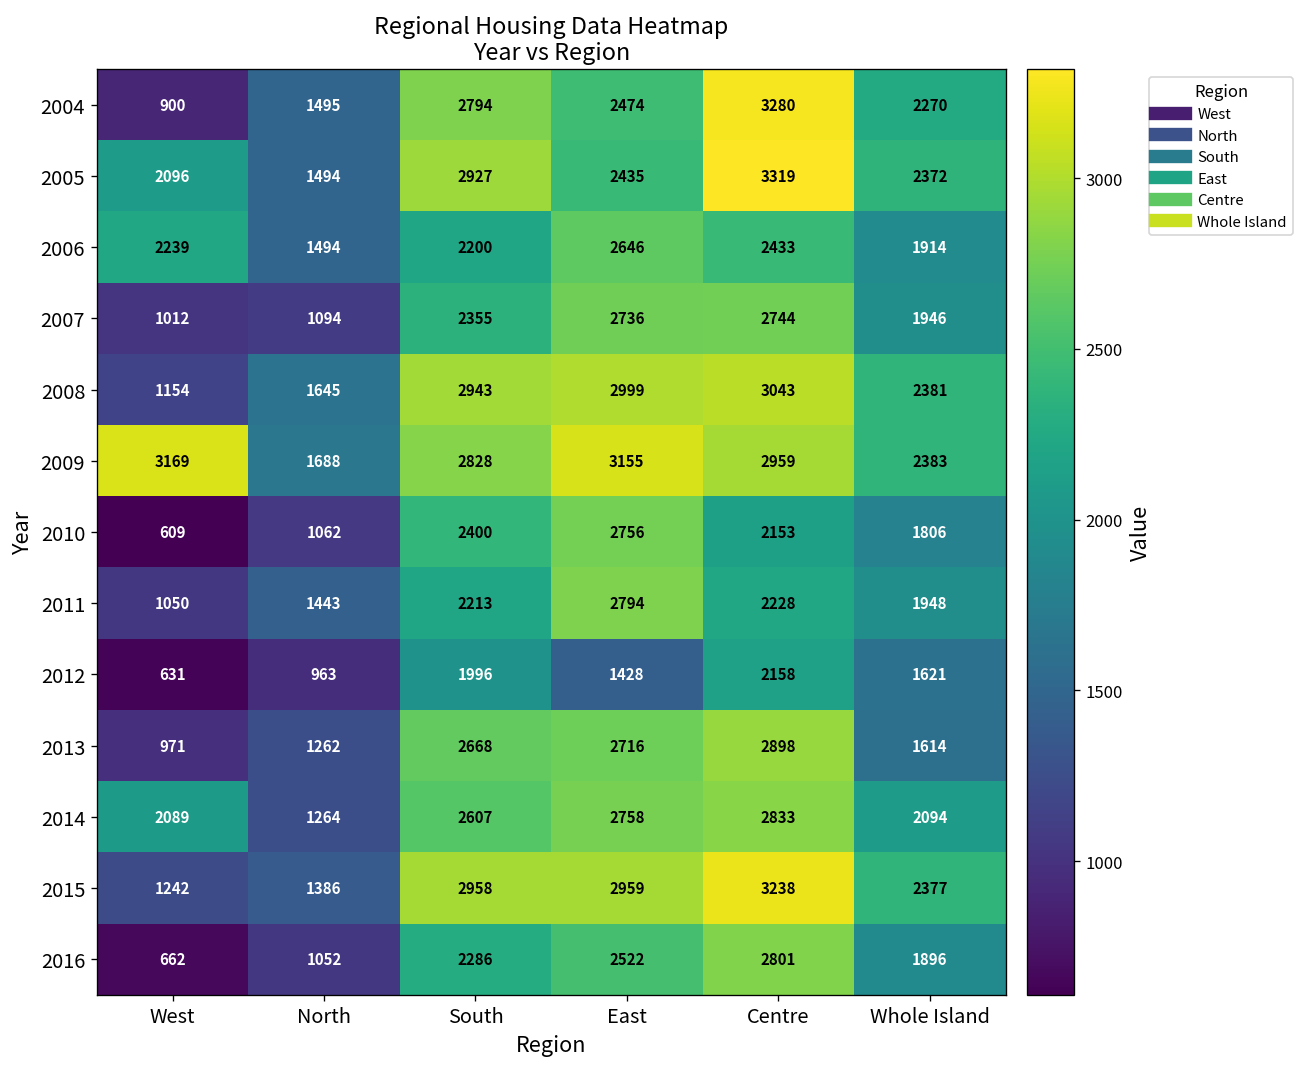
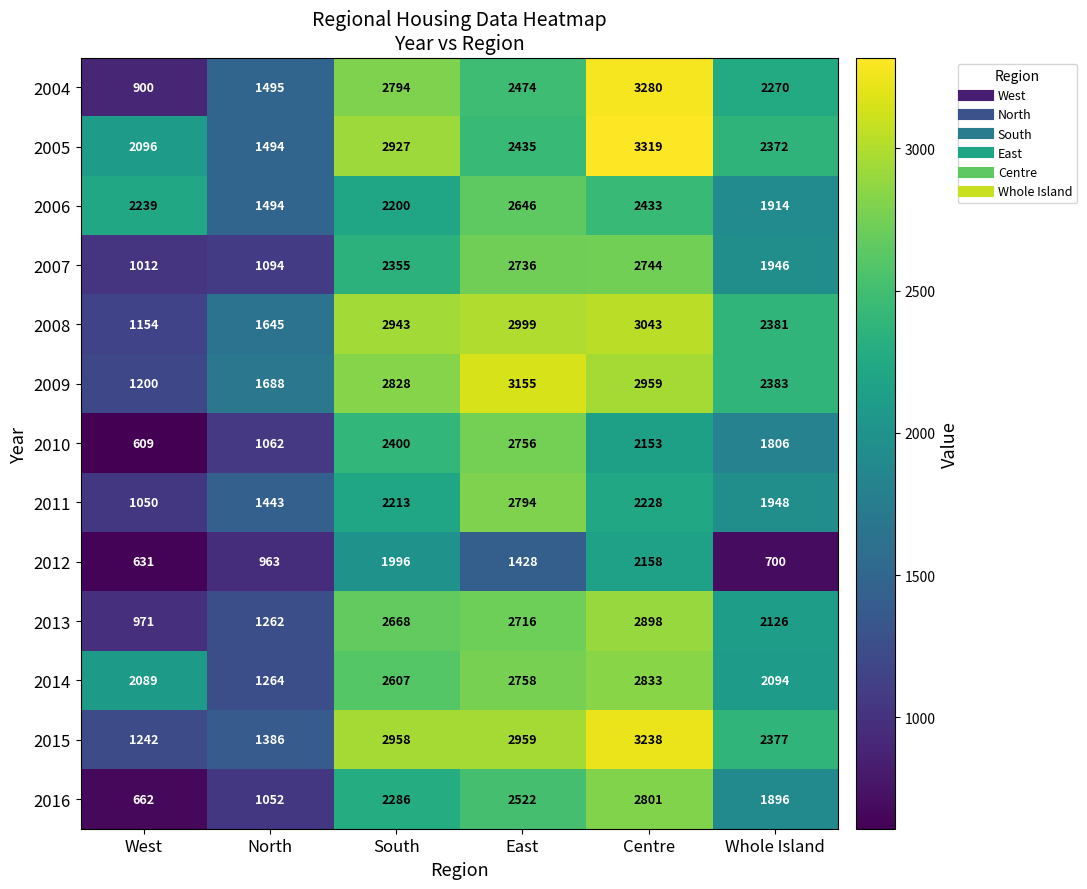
  {
    "2004": {
      "West": 900,
      "North": 1495,
      "South": 2794,
      "East": 2474,
      "Centre": 3280,
      "Whole Island": 2270
    },
    "2005": {
      "West": 2096,
      "North": 1494,
      "South": 2927,
      "East": 2435,
      "Centre": 3319,
      "Whole Island": 2372
    },
    "2006": {
      "West": 2239,
      "North": 1494,
      "South": 2200,
      "East": 2646,
      "Centre": 2433,
      "Whole Island": 1914
    },
    "2007": {
      "West": 1012,
      "North": 1094,
      "South": 2355,
      "East": 2736,
      "Centre": 2744,
      "Whole Island": 1946
    },
    "2008": {
      "West": 1154,
      "North": 1645,
      "South": 2943,
      "East": 2999,
      "Centre": 3043,
      "Whole Island": 2381
    },
    "2009": {
-     "West": 3169,
+     "West": 1200,
      "North": 1688,
      "South": 2828,
      "East": 3155,
      "Centre": 2959,
      "Whole Island": 2383
    },
    "2010": {
      "West": 609,
      "North": 1062,
      "South": 2400,
      "East": 2756,
      "Centre": 2153,
      "Whole Island": 1806
    },
    "2011": {
      "West": 1050,
      "North": 1443,
      "South": 2213,
      "East": 2794,
      "Centre": 2228,
      "Whole Island": 1948
    },
    "2012": {
      "West": 631,
      "North": 963,
      "South": 1996,
      "East": 1428,
      "Centre": 2158,
-     "Whole Island": 1621
+     "Whole Island": 700
    },
    "2013": {
      "West": 971,
      "North": 1262,
      "South": 2668,
      "East": 2716,
      "Centre": 2898,
-     "Whole Island": 1614
+     "Whole Island": 2126
    },
    "2014": {
      "West": 2089,
      "North": 1264,
      "South": 2607,
      "East": 2758,
      "Centre": 2833,
      "Whole Island": 2094
    },
    "2015": {
      "West": 1242,
      "North": 1386,
      "South": 2958,
      "East": 2959,
      "Centre": 3238,
      "Whole Island": 2377
    },
    "2016": {
      "West": 662,
      "North": 1052,
      "South": 2286,
      "East": 2522,
      "Centre": 2801,
      "Whole Island": 1896
    }
  }
